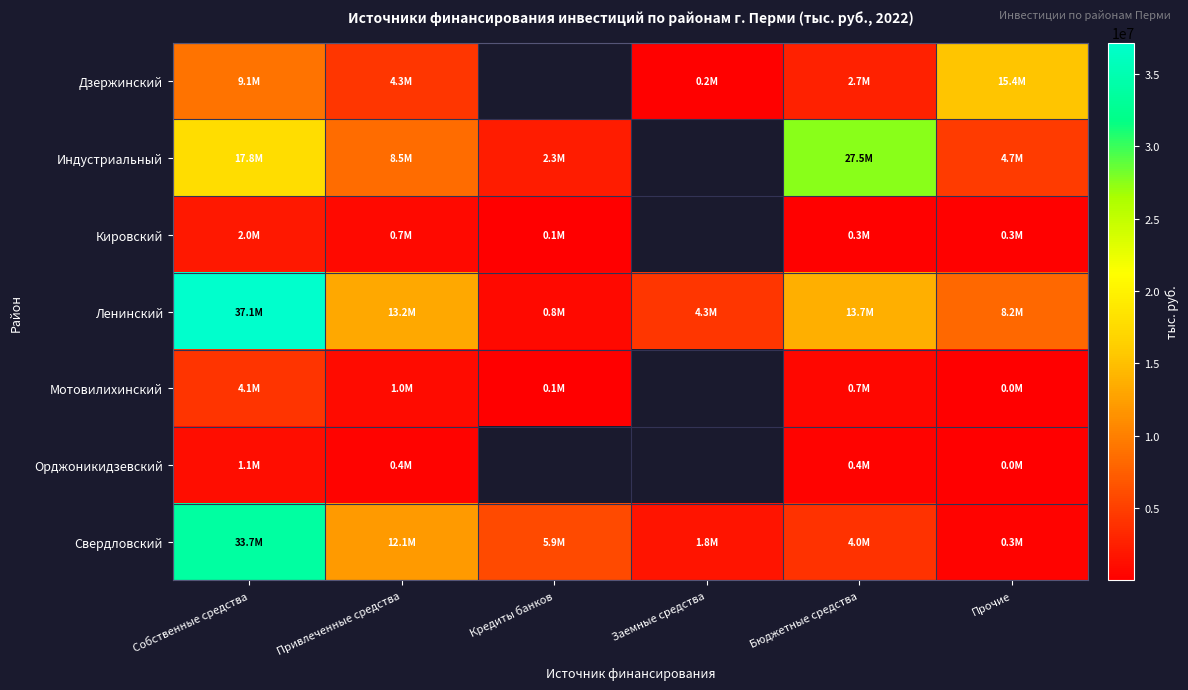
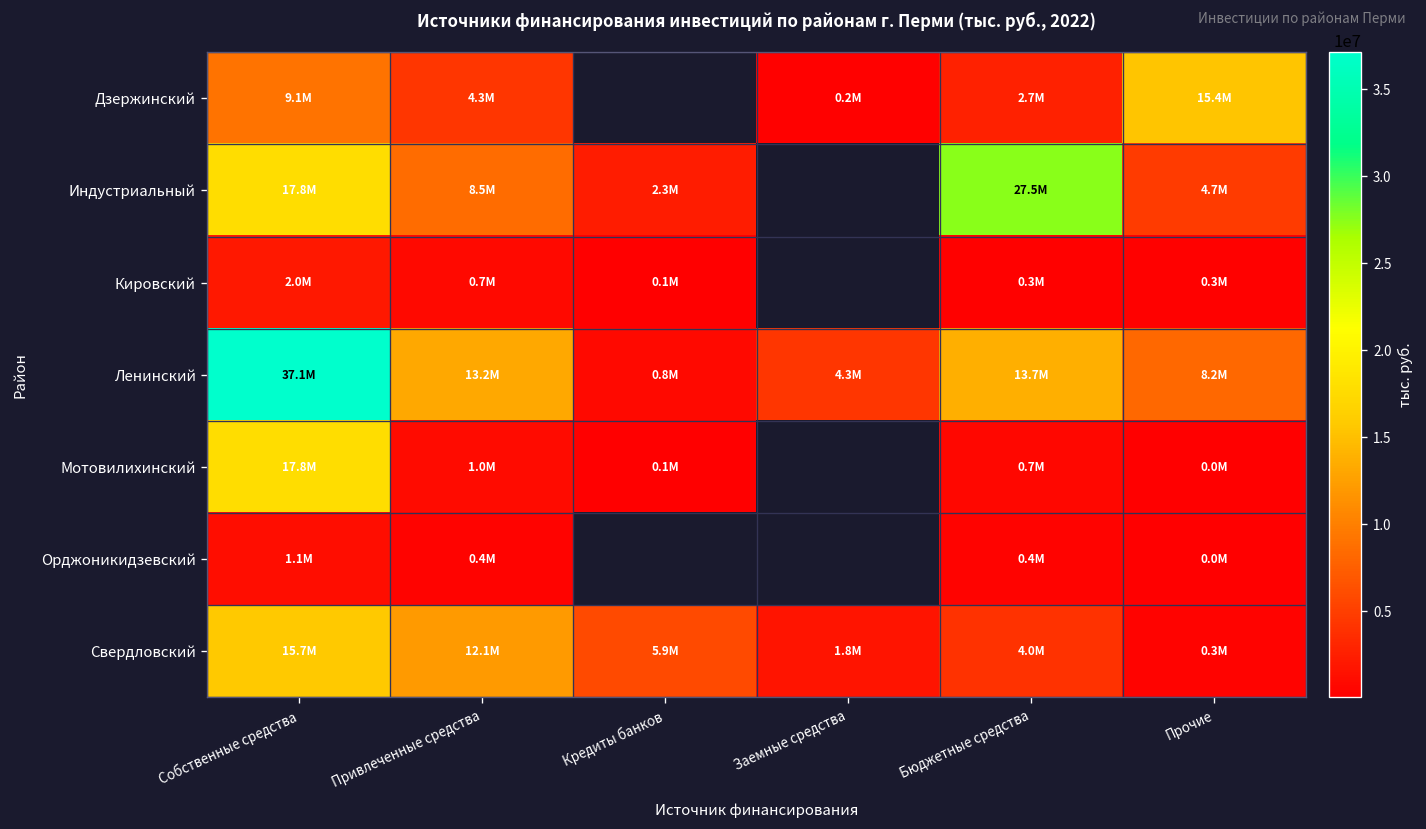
  {
    "Дзержинский": {
      "Собственные средства": "9.1M",
      "Привлеченные средства": "4.3M",
      "Заемные средства": "0.2M",
      "Бюджетные средства": "2.7M",
      "Прочие": "15.4M"
    },
    "Индустриальный": {
      "Собственные средства": "17.8M",
      "Привлеченные средства": "8.5M",
      "Кредиты банков": "2.3M",
      "Бюджетные средства": "27.5M",
      "Прочие": "4.7M"
    },
    "Кировский": {
      "Собственные средства": "2.0M",
      "Привлеченные средства": "0.7M",
      "Кредиты банков": "0.1M",
      "Бюджетные средства": "0.3M",
      "Прочие": "0.3M"
    },
    "Ленинский": {
      "Собственные средства": "37.1M",
      "Привлеченные средства": "13.2M",
      "Кредиты банков": "0.8M",
      "Заемные средства": "4.3M",
      "Бюджетные средства": "13.7M",
      "Прочие": "8.2M"
    },
    "Мотовилихинский": {
-     "Собственные средства": "4.1M",
+     "Собственные средства": "17.8M",
      "Привлеченные средства": "1.0M",
      "Кредиты банков": "0.1M",
      "Бюджетные средства": "0.7M",
      "Прочие": "0.0M"
    },
    "Орджоникидзевский": {
      "Собственные средства": "1.1M",
      "Привлеченные средства": "0.4M",
      "Бюджетные средства": "0.4M",
      "Прочие": "0.0M"
    },
    "Свердловский": {
-     "Собственные средства": "33.7M",
+     "Собственные средства": "15.7M",
      "Привлеченные средства": "12.1M",
      "Кредиты банков": "5.9M",
      "Заемные средства": "1.8M",
      "Бюджетные средства": "4.0M",
      "Прочие": "0.3M"
    }
  }
